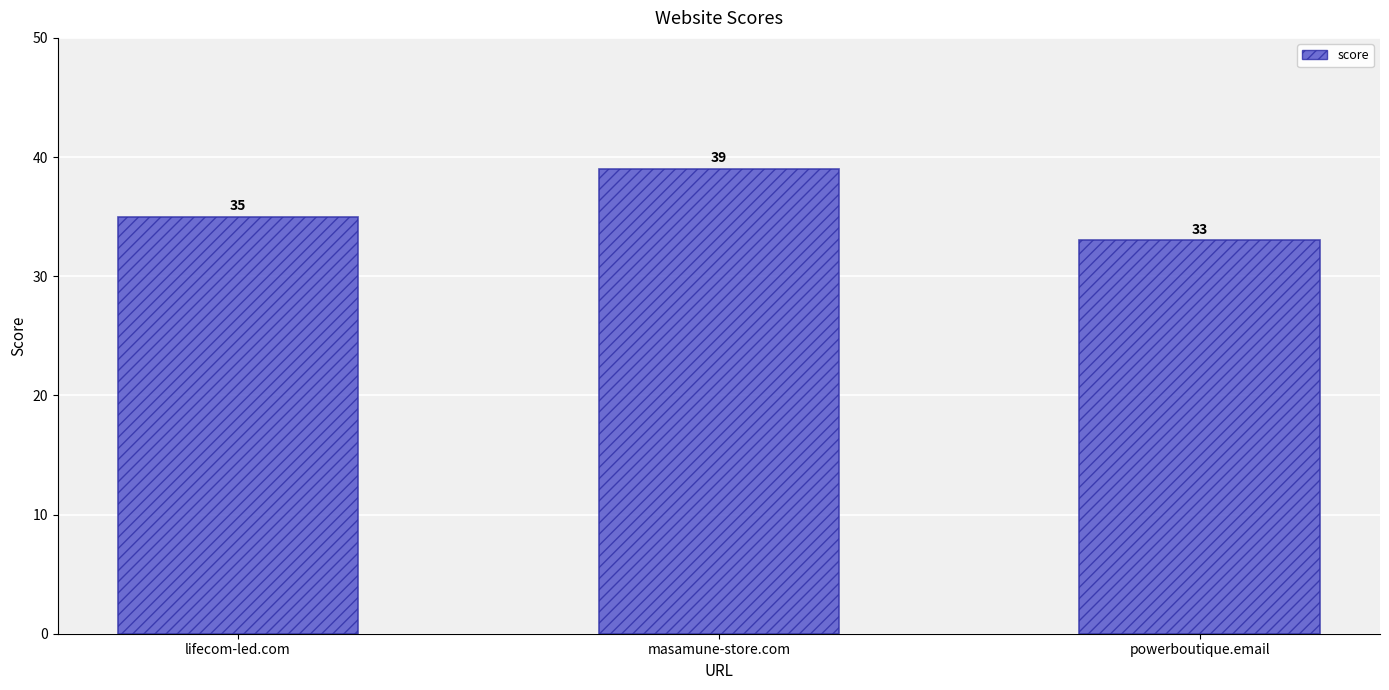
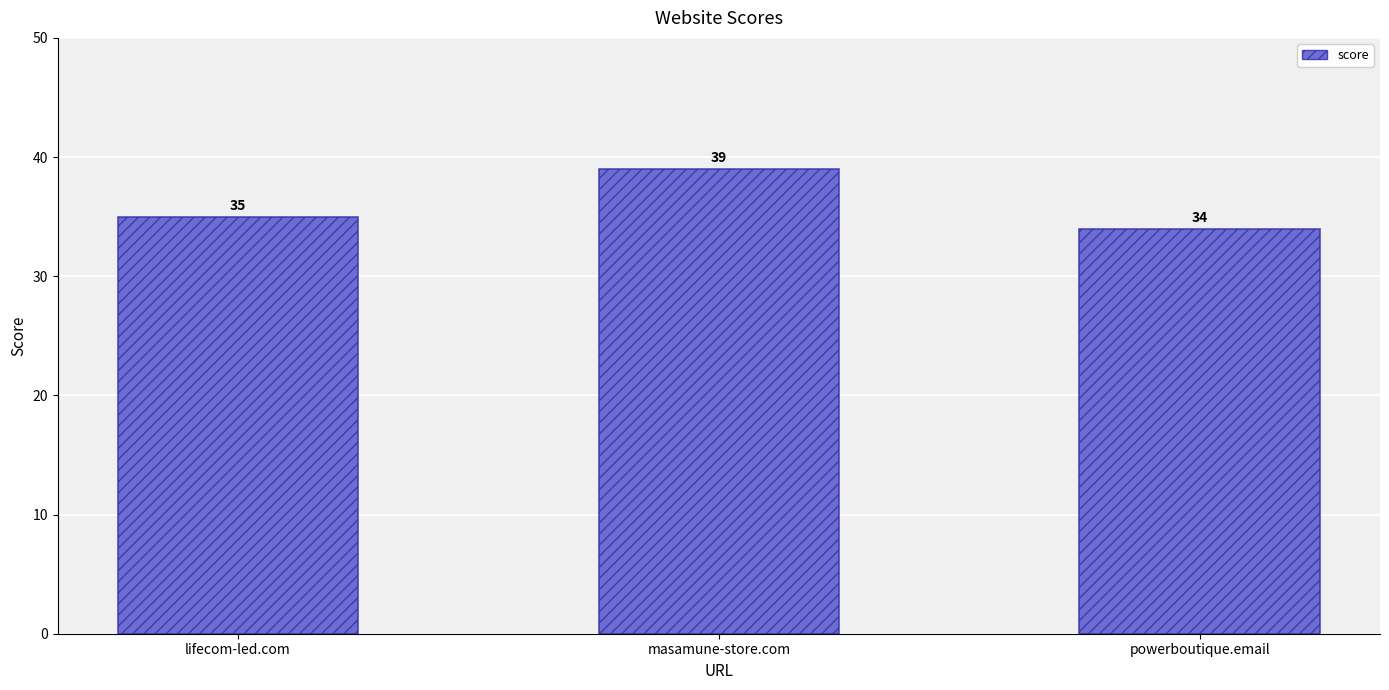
  {
    "lifecom-led.com": 35,
    "masamune-store.com": 39,
-   "powerboutique.email": 33
+   "powerboutique.email": 34
  }
